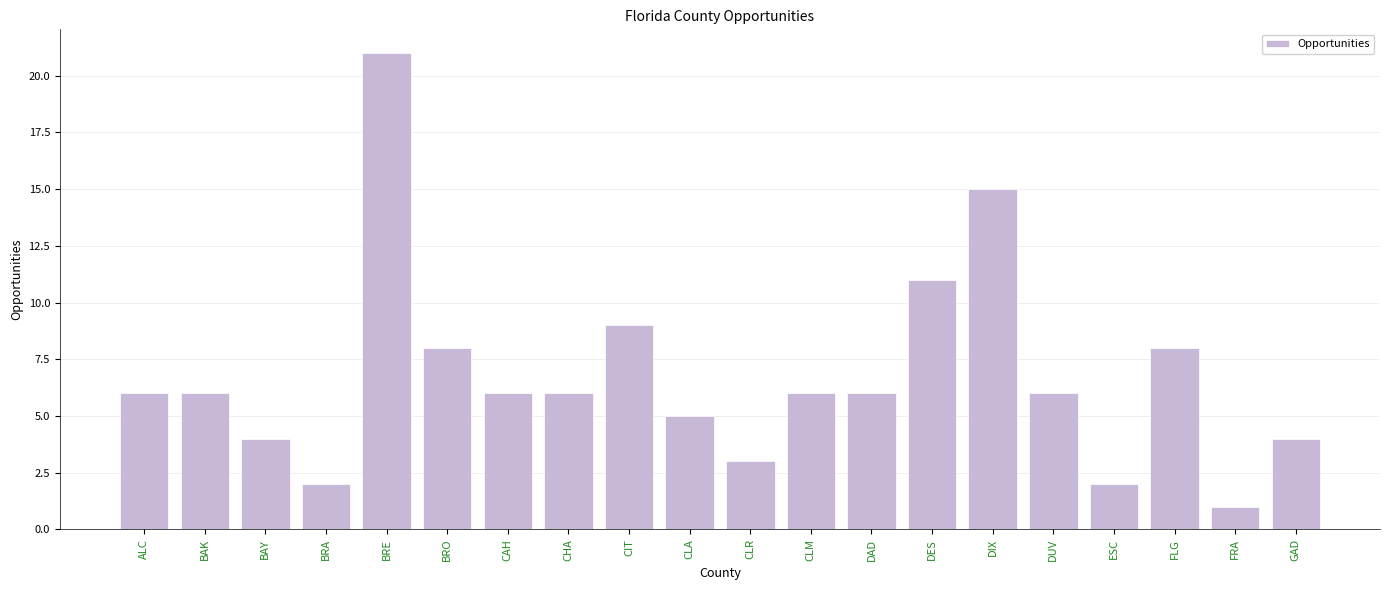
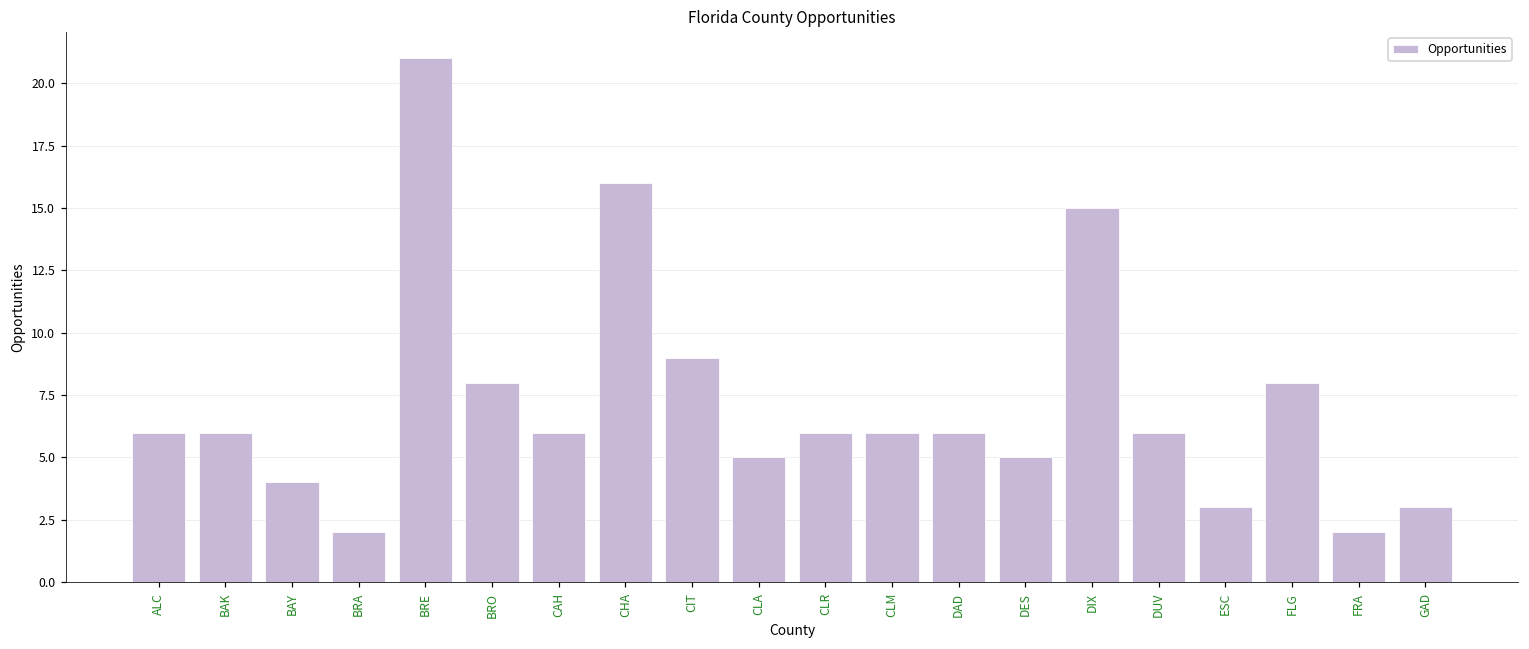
  {
    "ALC": 6,
    "BAK": 6,
    "BAY": 4,
    "BRA": 2,
    "BRE": 21,
    "BRO": 8,
    "CAH": 6,
-   "CHA": 6,
+   "CHA": 16,
    "CIT": 9,
    "CLA": 5,
-   "CLR": 3,
+   "CLR": 6,
    "CLM": 6,
    "DAD": 6,
-   "DES": 11,
+   "DES": 5,
    "DIX": 15,
    "DUV": 6,
-   "ESC": 2,
+   "ESC": 3,
    "FLG": 8,
-   "FRA": 1,
-   "GAD": 4
+   "FRA": 2,
+   "GAD": 3
  }
